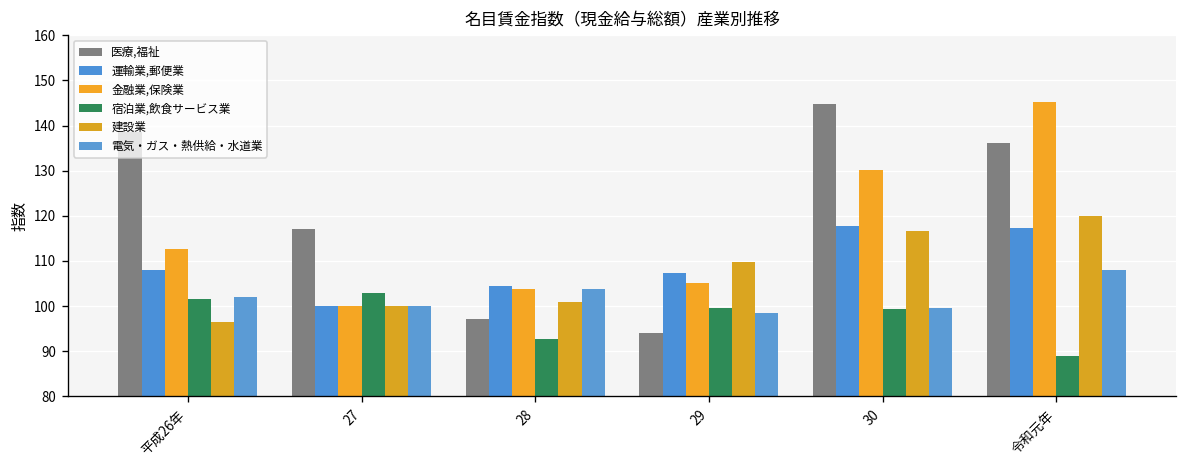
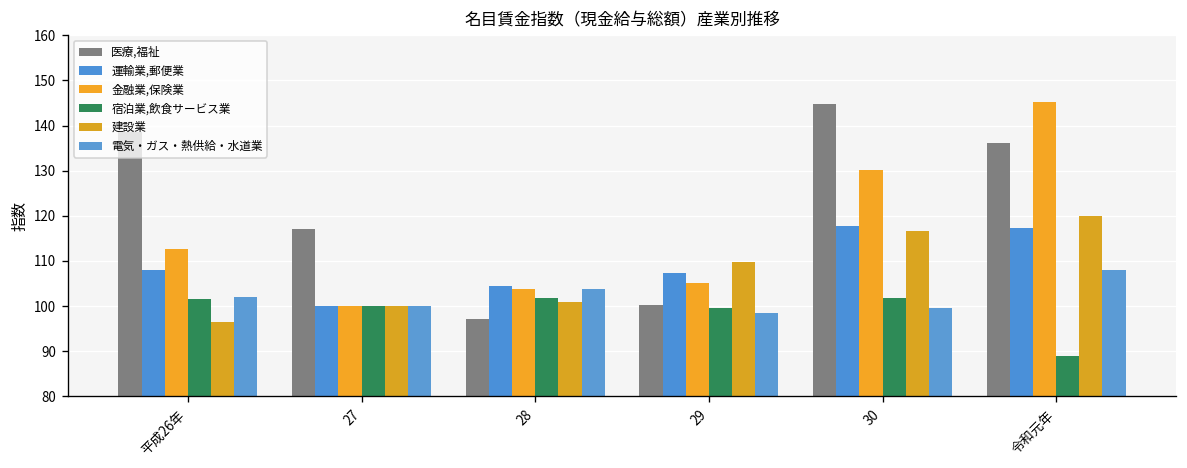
  {
    "医療,福祉": {
      "27": 117,
      "28": 97,
-     "29": 94,
+     "29": 100,
      "30": 145,
      "令和元年": 136
    },
    "宿泊業,飲食サービス業": {
      "平成26年": 102,
-     "27": 103,
-     "28": 93,
+     "27": 100,
+     "28": 102,
      "29": 100,
-     "30": 99,
+     "30": 102,
      "令和元年": 89
    }
  }
